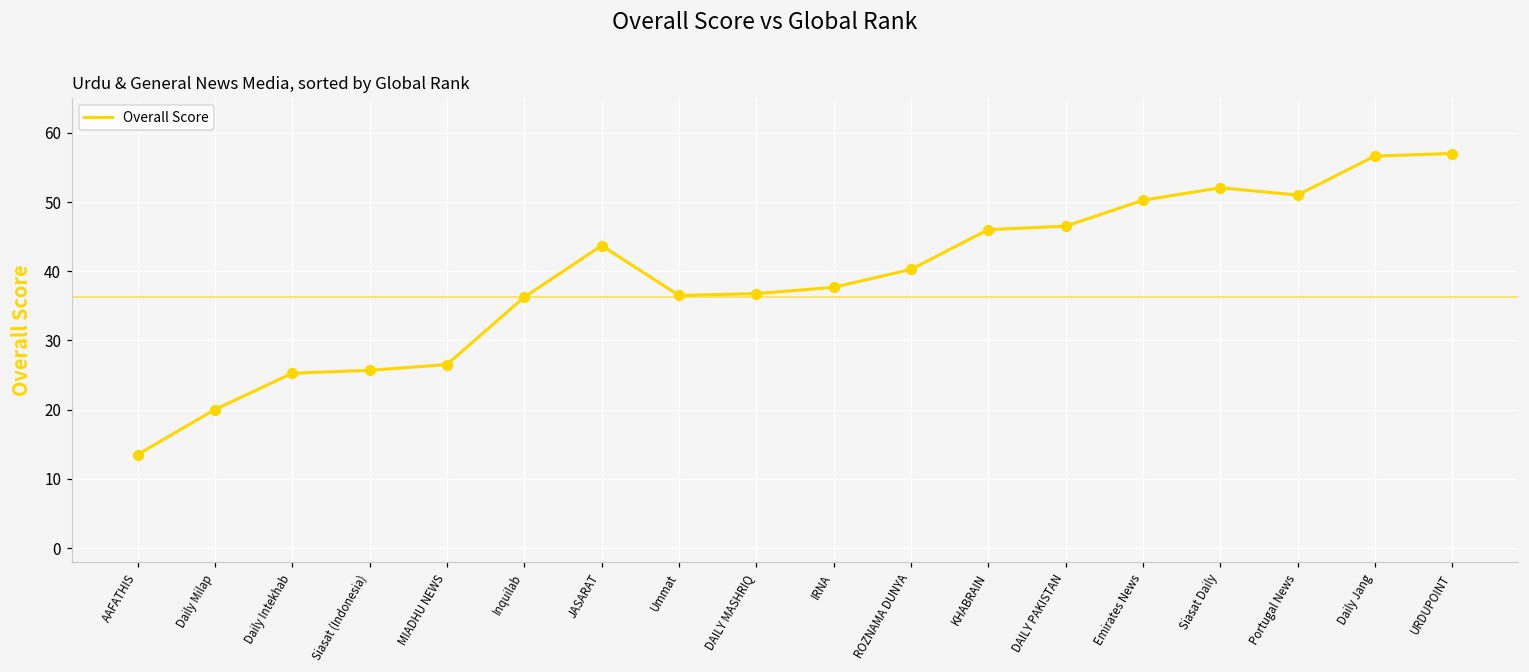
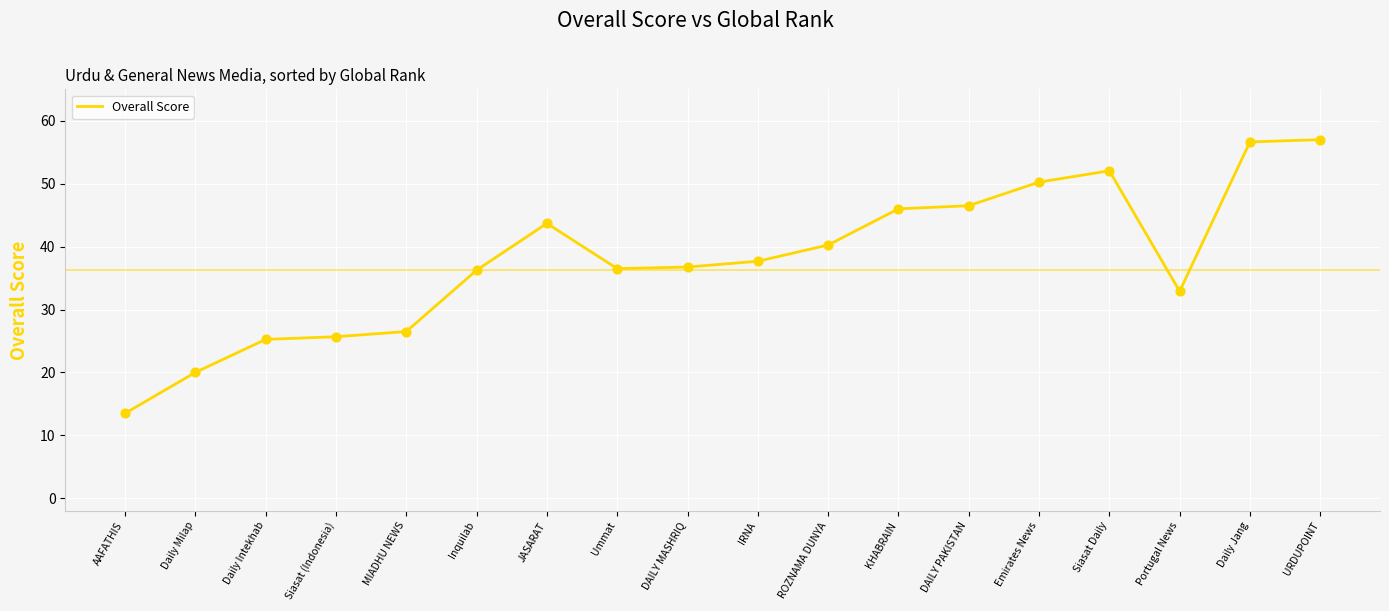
  {
    "AAFATHIS": 14,
    "Daily Milap": 20,
    "Daily Intekhab": 25,
    "Siasat (Indonesia)": 26,
    "MIADHU NEWS": 27,
    "Inquilab": 36,
    "JASARAT": 44,
    "Ummat": 37,
    "DAILY MASHRIQ": 37,
    "IRNA": 38,
    "ROZNAMA DUNYA": 40,
    "KHABRAIN": 46,
    "DAILY PAKISTAN": 47,
    "Emirates News": 50,
    "Siasat Daily": 52,
-   "Portugal News": 51,
+   "Portugal News": 33,
    "Daily Jang": 57,
    "URDUPOINT": 57
  }
